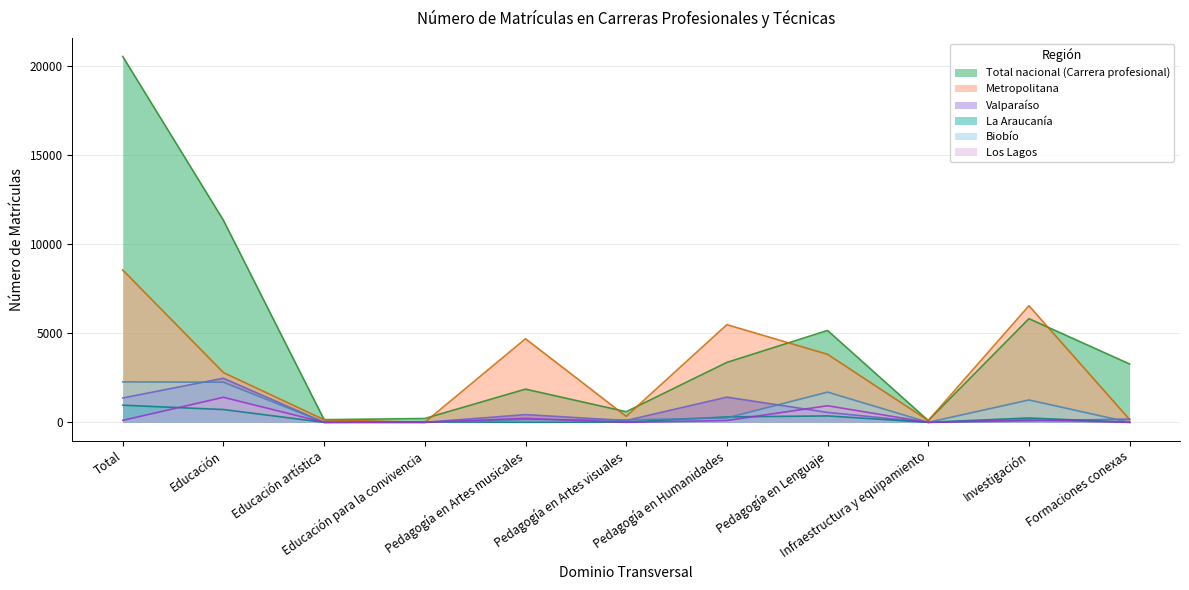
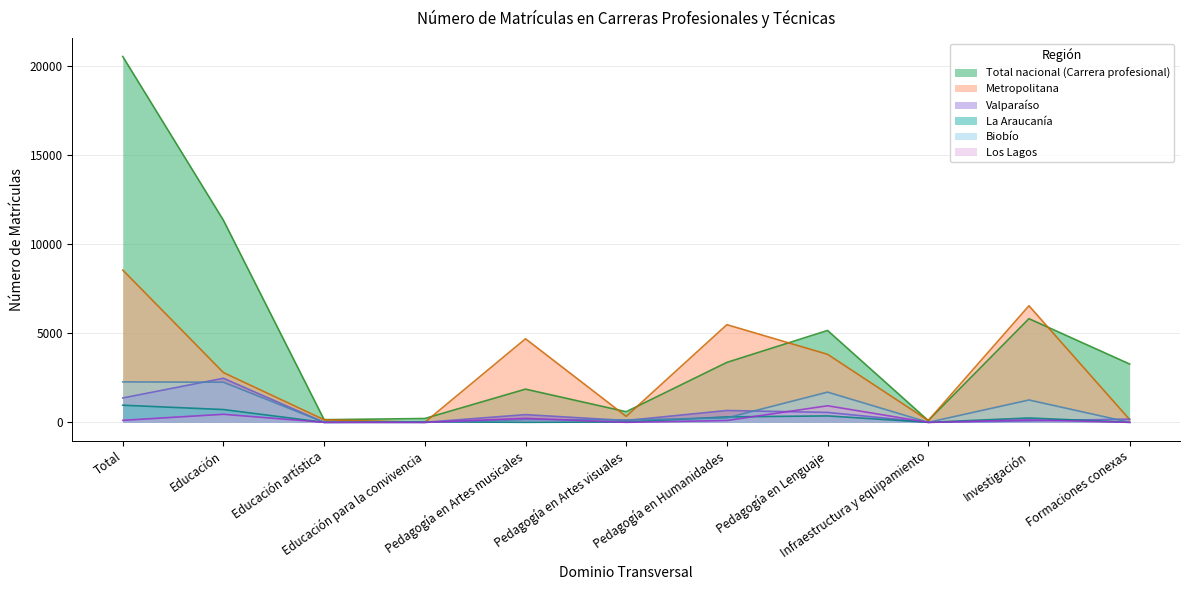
  {
    "Metropolitana": {
      "Total": 8500,
      "Educación": 2800,
      "Pedagogía en Artes musicales": 4700,
      "Pedagogía en Artes visuales": 300,
      "Pedagogía en Humanidades": 5500,
      "Pedagogía en Lenguaje": 3800,
      "Investigación": 6500
    },
    "Valparaíso": {
      "Total": 1400,
      "Educación": 2500,
      "Pedagogía en Artes musicales": 400,
-     "Pedagogía en Humanidades": 1400,
+     "Pedagogía en Humanidades": 700,
      "Pedagogía en Lenguaje": 600
    },
    "Biobío": {
      "Total": 2300,
      "Educación": 2300,
      "Pedagogía en Lenguaje": 1700,
      "Investigación": 1300
    },
    "Los Lagos": {
      "Total": 100,
-     "Educación": 1400,
+     "Educación": 500,
      "Pedagogía en Humanidades": 100,
      "Pedagogía en Lenguaje": 900
    }
  }
